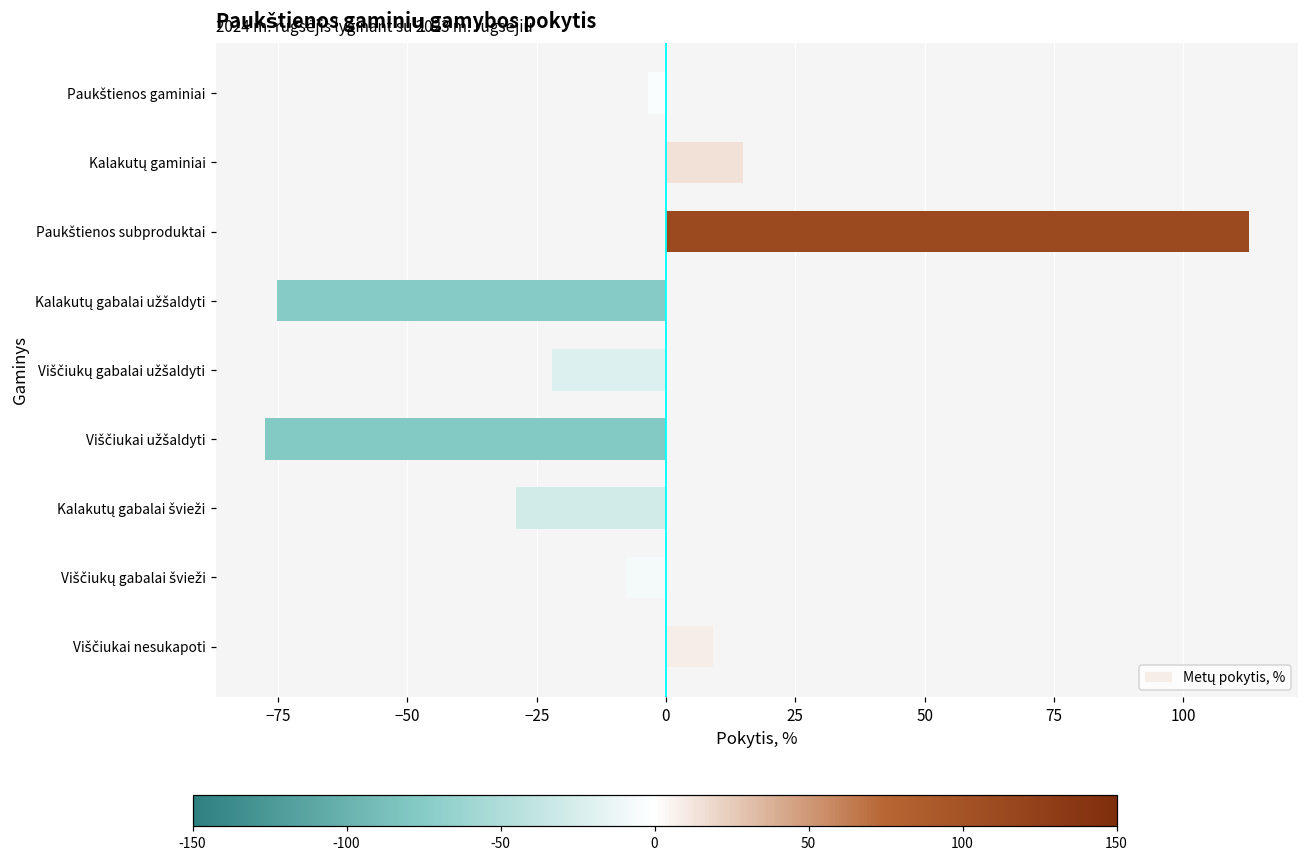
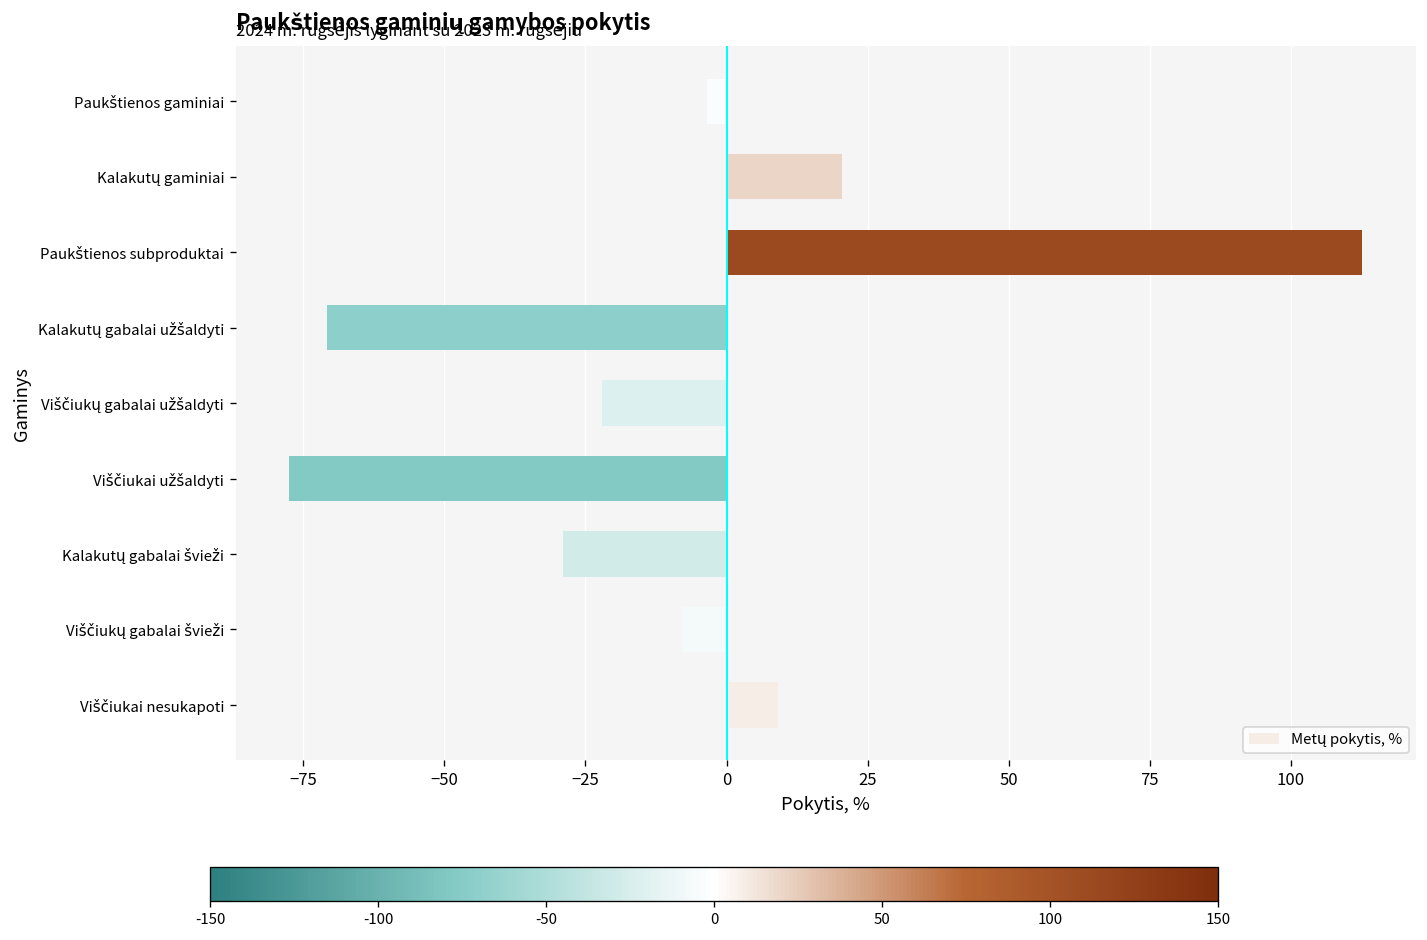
  {
    "Paukštienos gaminiai": -3,
-   "Kalakutų gaminiai": 15,
+   "Kalakutų gaminiai": 20,
    "Paukštienos subproduktai": 113,
-   "Kalakutų gabalai užšaldyti": -75,
+   "Kalakutų gabalai užšaldyti": -71,
    "Viščiukų gabalai užšaldyti": -22,
    "Viščiukai užšaldyti": -77,
    "Kalakutų gabalai švieži": -29,
    "Viščiukų gabalai švieži": -8,
    "Viščiukai nesukapoti": 9
  }
